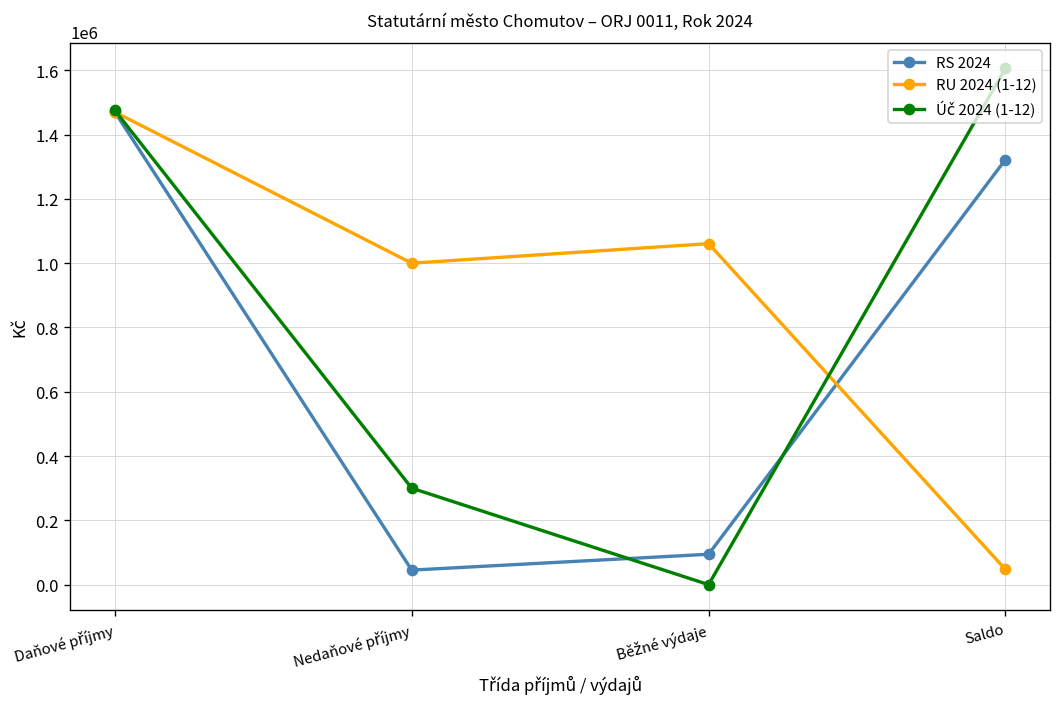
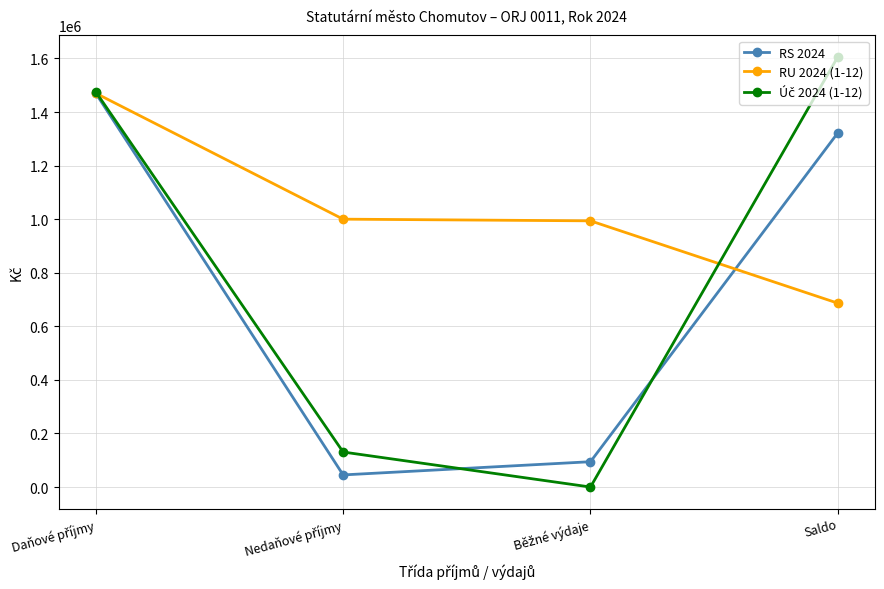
  {
    "RS 2024": {
      "Nedaňové příjmy": 50000,
      "Běžné výdaje": 90000,
      "Saldo": 1320000
    },
    "RU 2024 (1-12)": {
      "Nedaňové příjmy": 1000000,
-     "Běžné výdaje": 1060000,
-     "Saldo": 50000
+     "Běžné výdaje": 990000,
+     "Saldo": 690000
    },
    "Úč 2024 (1-12)": {
-     "Nedaňové příjmy": 300000,
+     "Nedaňové příjmy": 130000,
      "Běžné výdaje": 0
    }
  }
